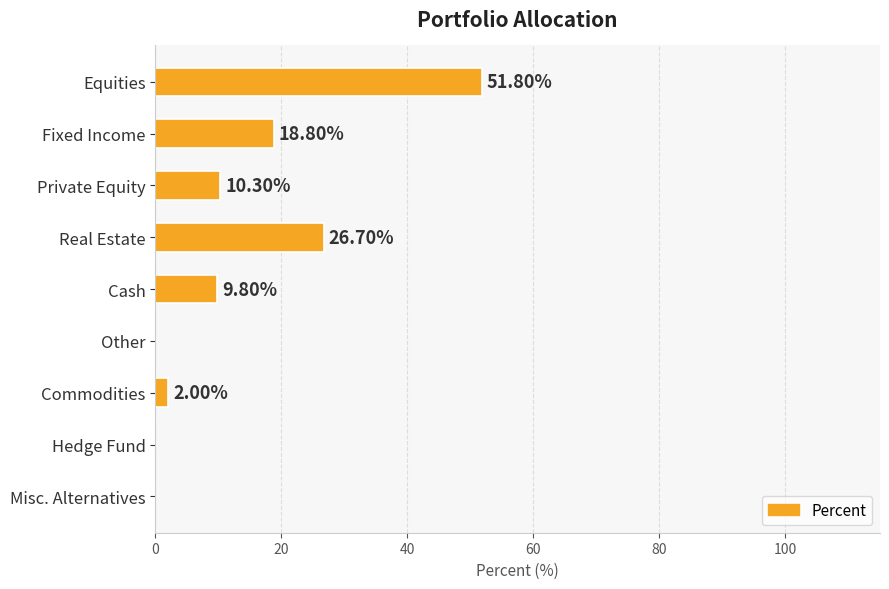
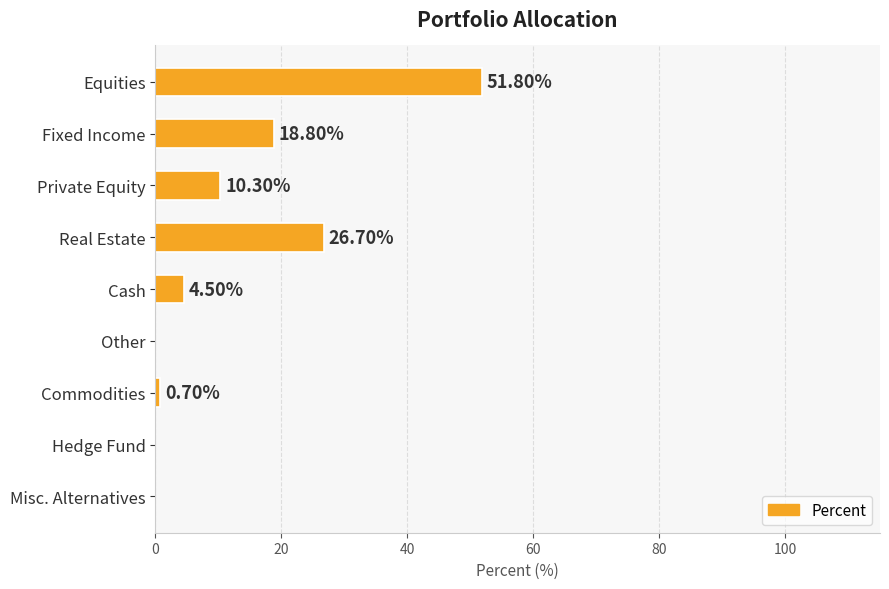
  {
    "Equities": "51.80%",
    "Fixed Income": "18.80%",
    "Private Equity": "10.30%",
    "Real Estate": "26.70%",
-   "Cash": "9.80%",
-   "Commodities": "2.00%"
+   "Cash": "4.50%",
+   "Commodities": "0.70%"
  }
